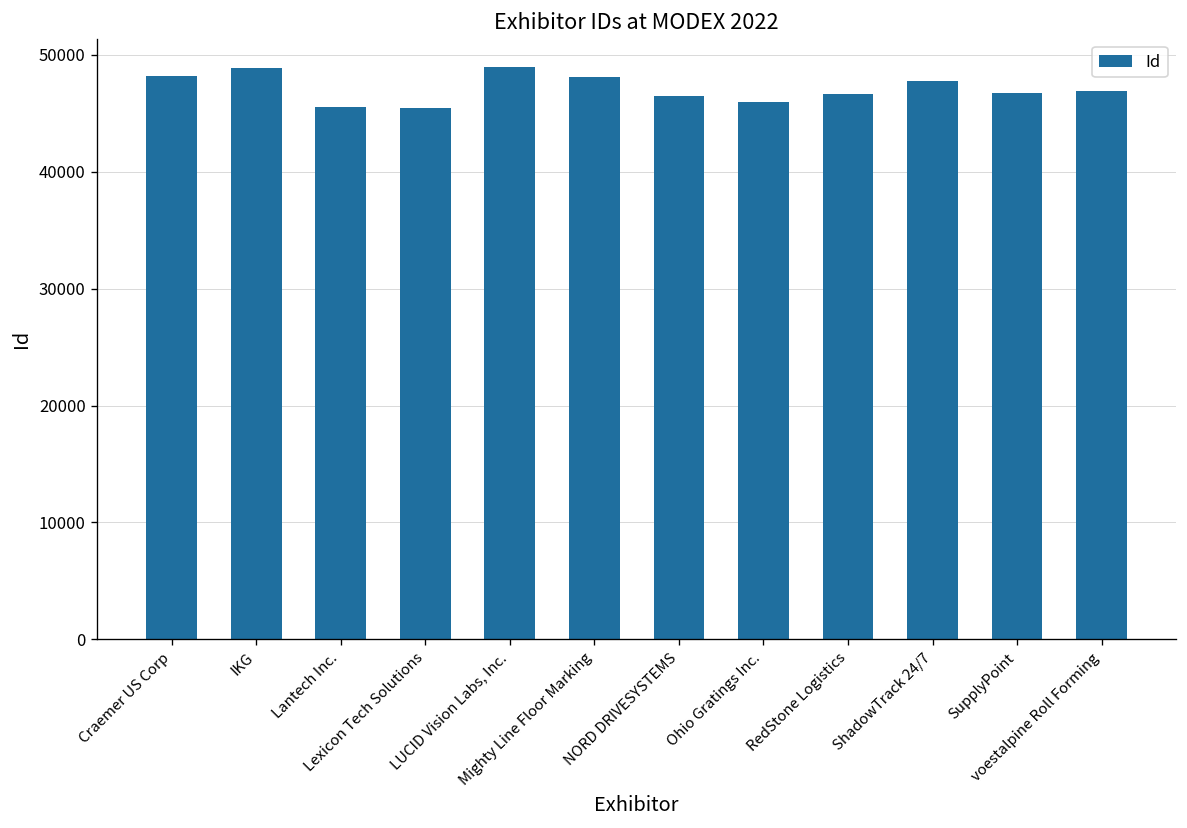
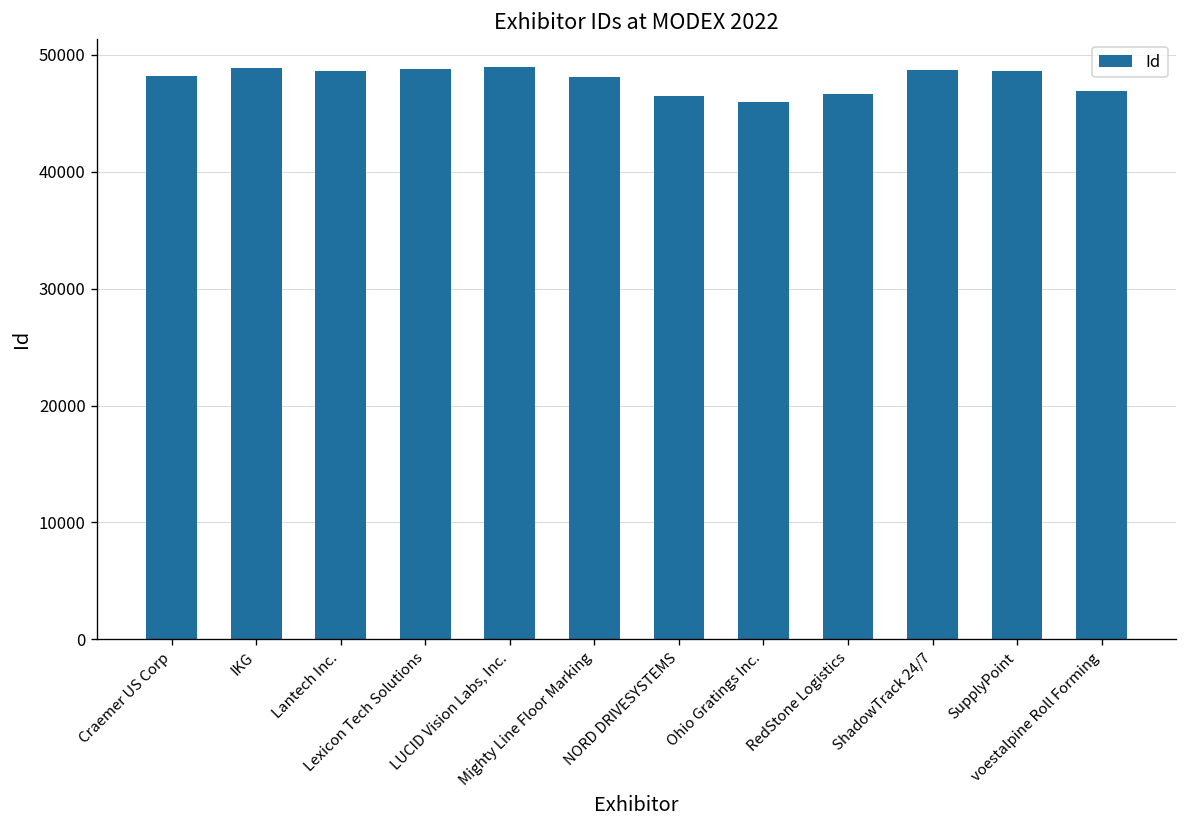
  {
    "Craemer US Corp": 48000,
    "IKG": 49000,
-   "Lantech Inc.": 46000,
-   "Lexicon Tech Solutions": 45000,
+   "Lantech Inc.": 49000,
+   "Lexicon Tech Solutions": 49000,
    "LUCID Vision Labs, Inc.": 49000,
    "Mighty Line Floor Marking": 48000,
    "NORD DRIVESYSTEMS": 46000,
    "Ohio Gratings Inc.": 46000,
    "RedStone Logistics": 47000,
-   "ShadowTrack 24/7": 48000,
-   "SupplyPoint": 47000,
+   "ShadowTrack 24/7": 49000,
+   "SupplyPoint": 49000,
    "voestalpine Roll Forming": 47000
  }
